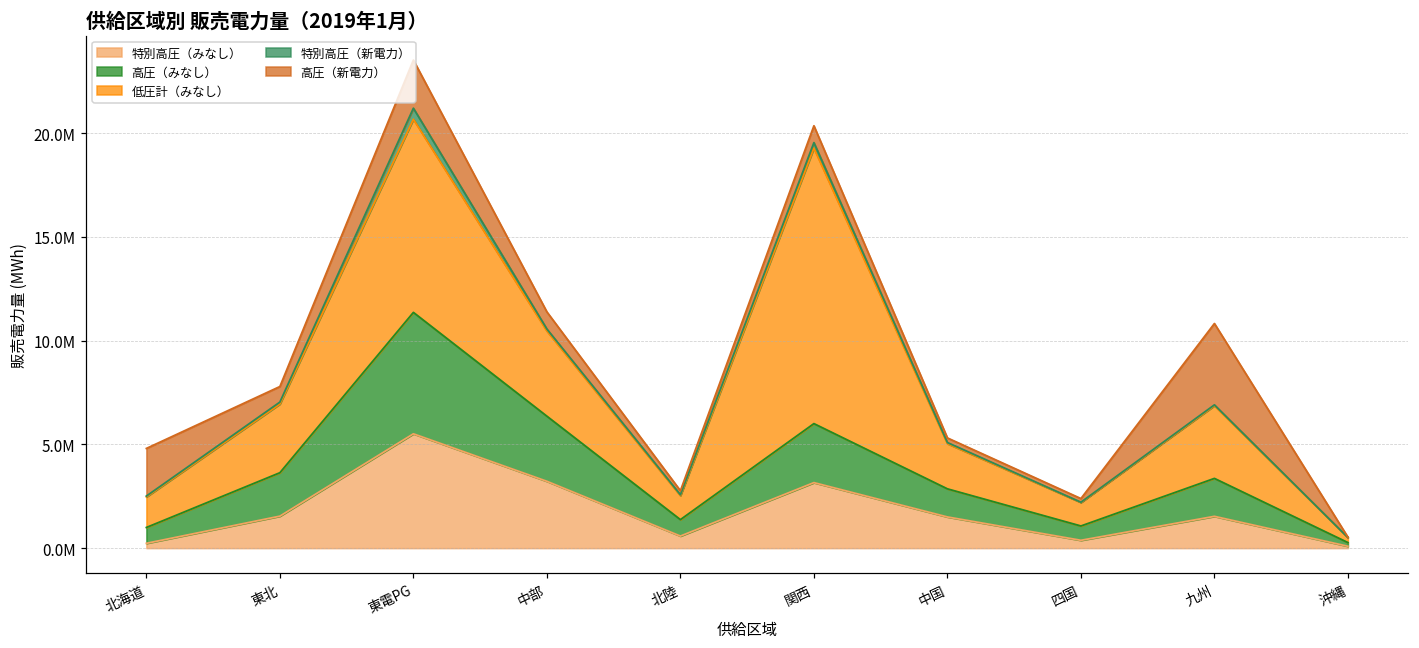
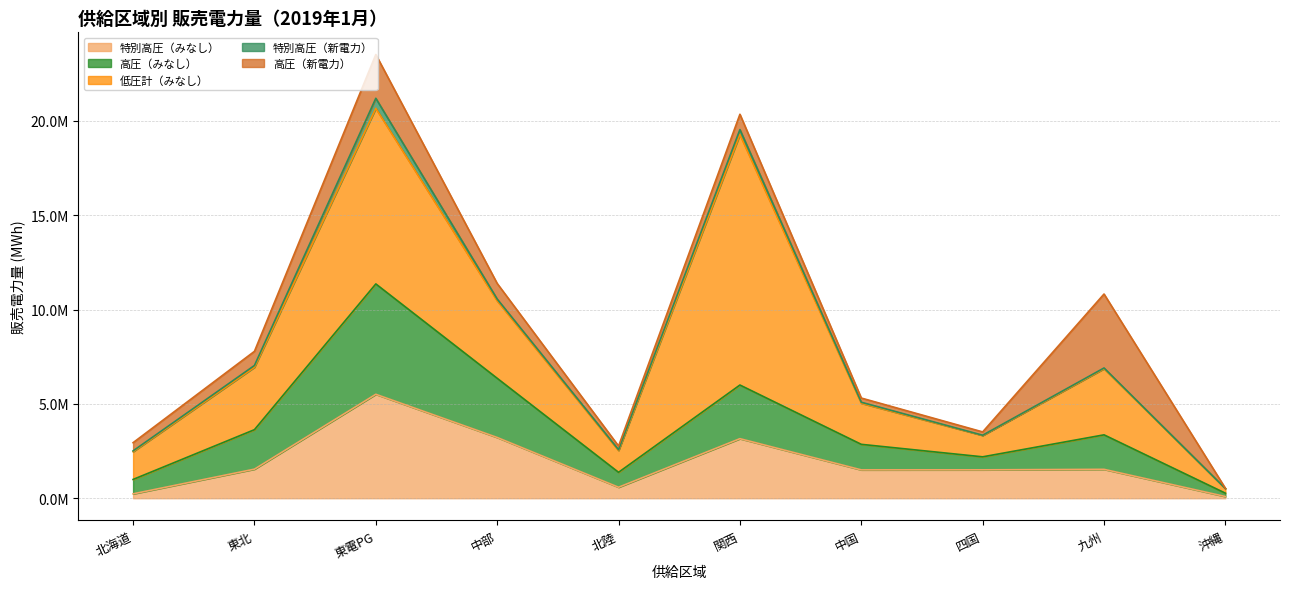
  {
    "特別高圧（みなし）": {
      "北海道": 200000,
      "東北": 1500000,
      "東電PG": 5500000,
      "中部": 3200000,
      "北陸": 600000,
      "関西": 3200000,
      "中国": 1500000,
-     "四国": 400000,
+     "四国": 1500000,
      "九州": 1500000,
      "沖縄": 100000
    },
    "低圧計（みなし）": {
      "東電PG": 9300000,
      "関西": 13300000
    },
    "高圧（新電力）": {
-     "北海道": 2300000,
+     "北海道": 400000,
      "東北": 700000,
      "中部": 800000,
      "北陸": 200000,
      "関西": 800000,
      "中国": 200000,
      "四国": 200000,
      "九州": 3900000
    }
  }
